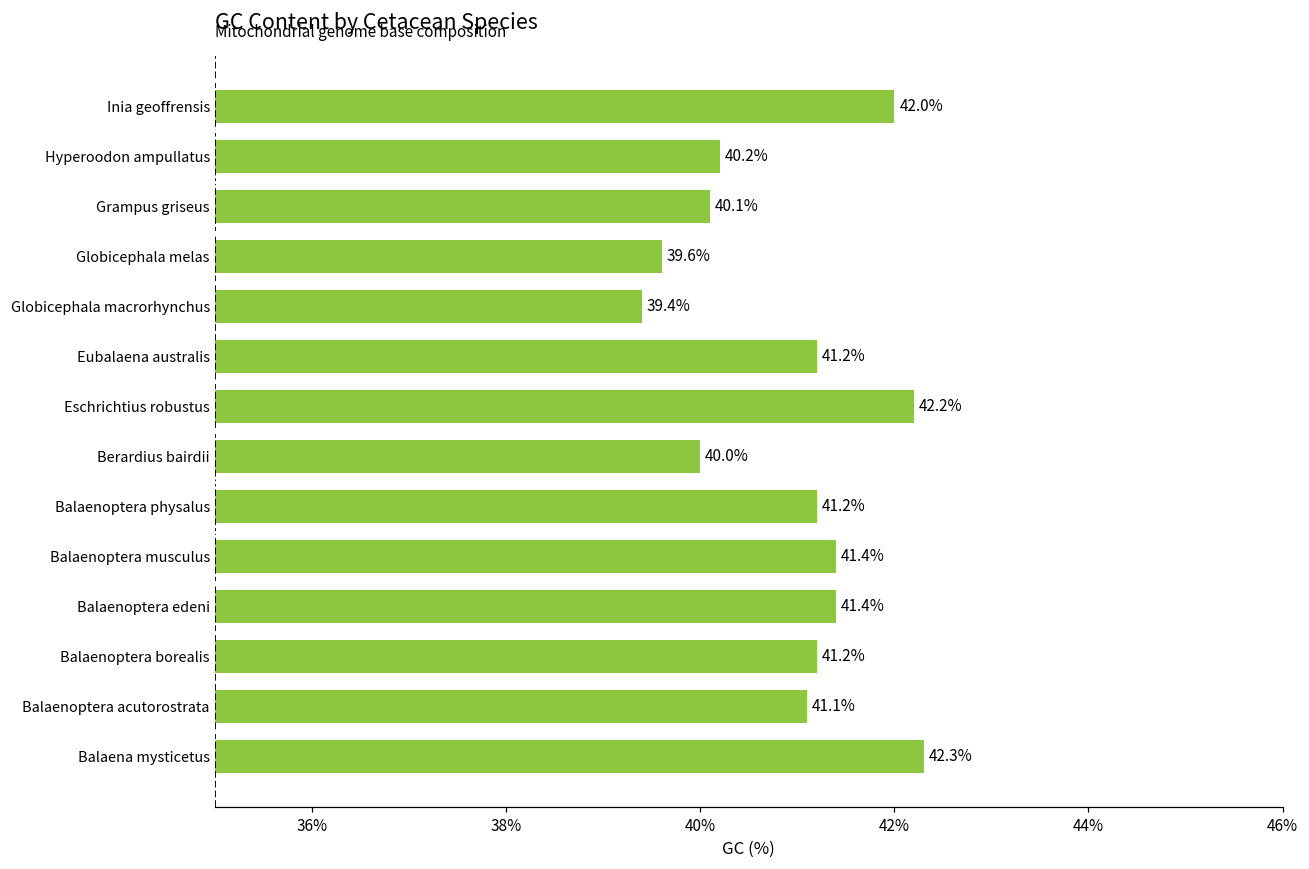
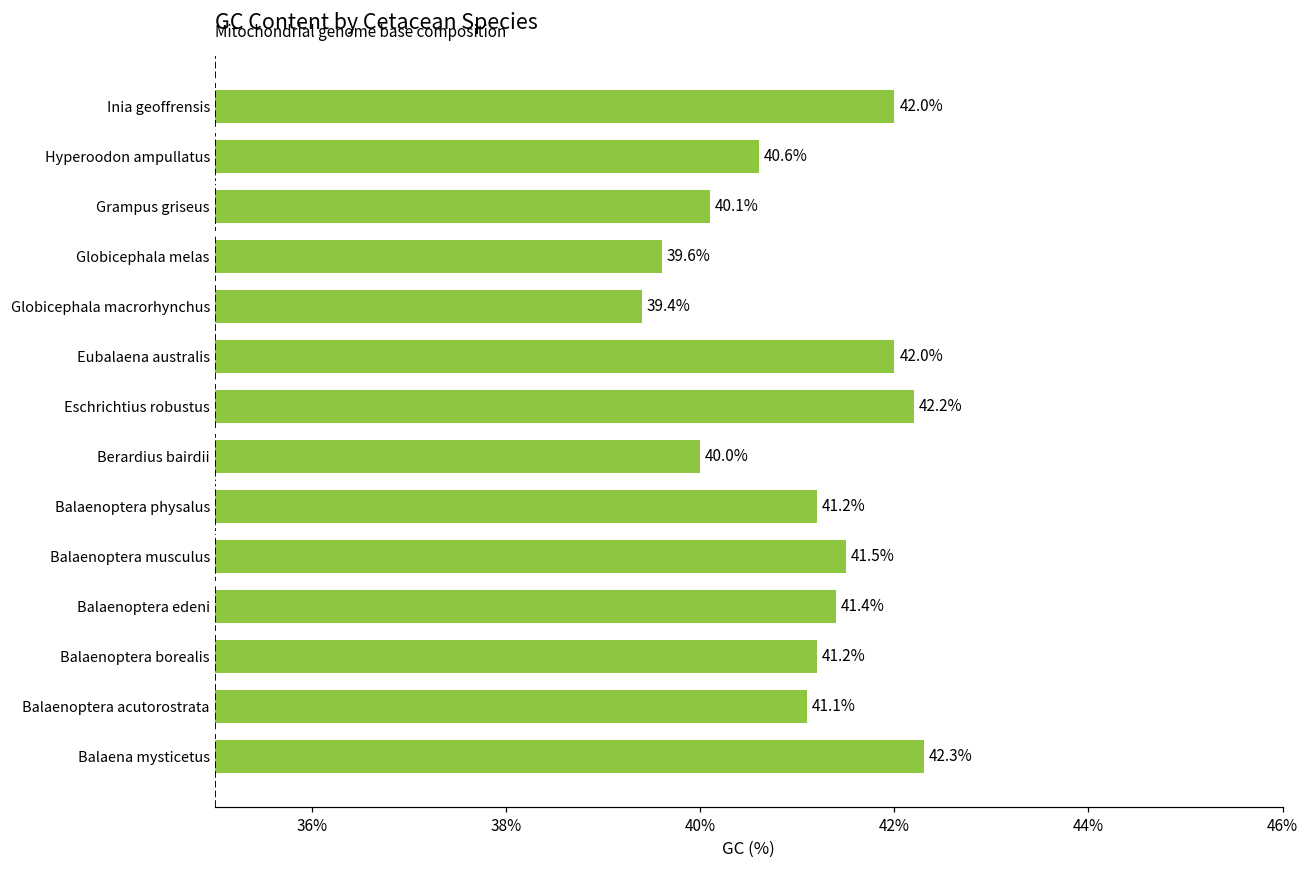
  {
    "Inia geoffrensis": "42.0%",
-   "Hyperoodon ampullatus": "40.2%",
+   "Hyperoodon ampullatus": "40.6%",
    "Grampus griseus": "40.1%",
    "Globicephala melas": "39.6%",
    "Globicephala macrorhynchus": "39.4%",
-   "Eubalaena australis": "41.2%",
+   "Eubalaena australis": "42.0%",
    "Eschrichtius robustus": "42.2%",
    "Berardius bairdii": "40.0%",
    "Balaenoptera physalus": "41.2%",
-   "Balaenoptera musculus": "41.4%",
+   "Balaenoptera musculus": "41.5%",
    "Balaenoptera edeni": "41.4%",
    "Balaenoptera borealis": "41.2%",
    "Balaenoptera acutorostrata": "41.1%",
    "Balaena mysticetus": "42.3%"
  }
